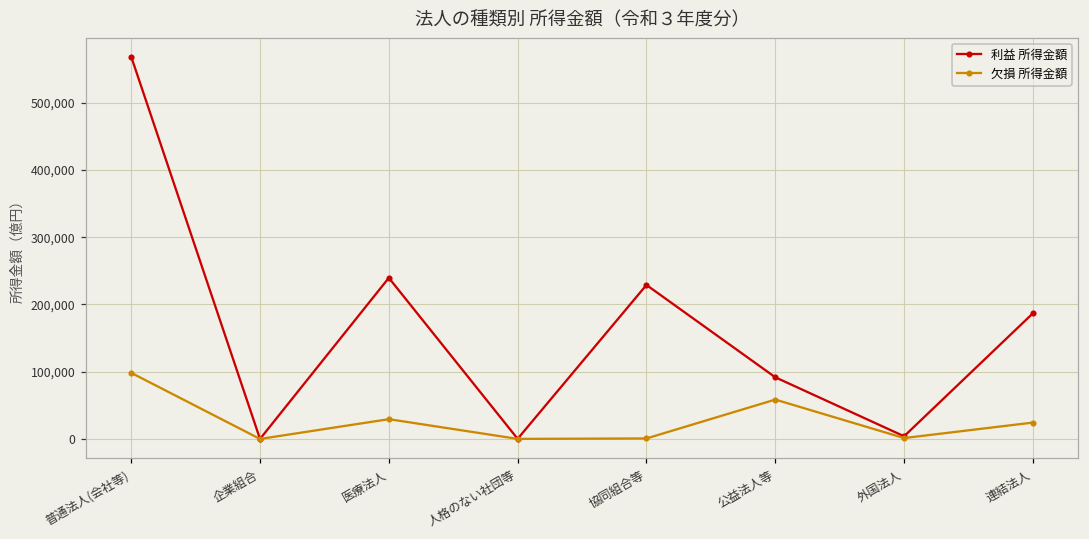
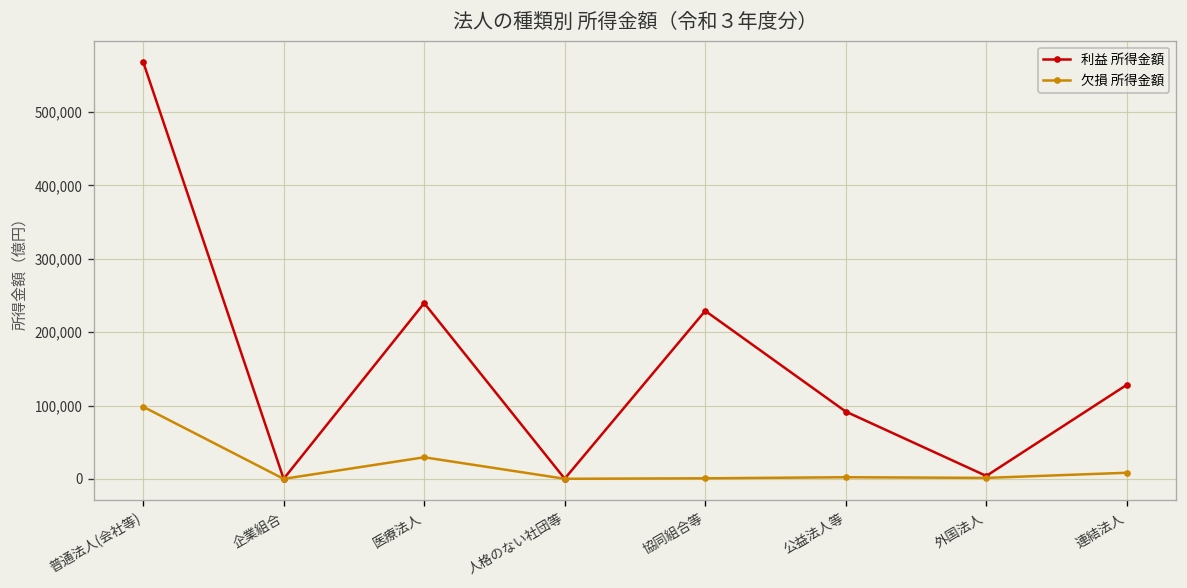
  {
    "利益 所得金額": {
      "普通法人(会社等)": "570,000",
      "医療法人": "240,000",
      "協同組合等": "230,000",
      "公益法人等": "90,000",
-     "連結法人": "190,000"
+     "連結法人": "130,000"
    },
    "欠損 所得金額": {
      "普通法人(会社等)": "100,000",
      "医療法人": "30,000",
      "協同組合等": "0",
-     "公益法人等": "60,000",
-     "連結法人": "20,000"
+     "公益法人等": "0",
+     "連結法人": "10,000"
    }
  }
